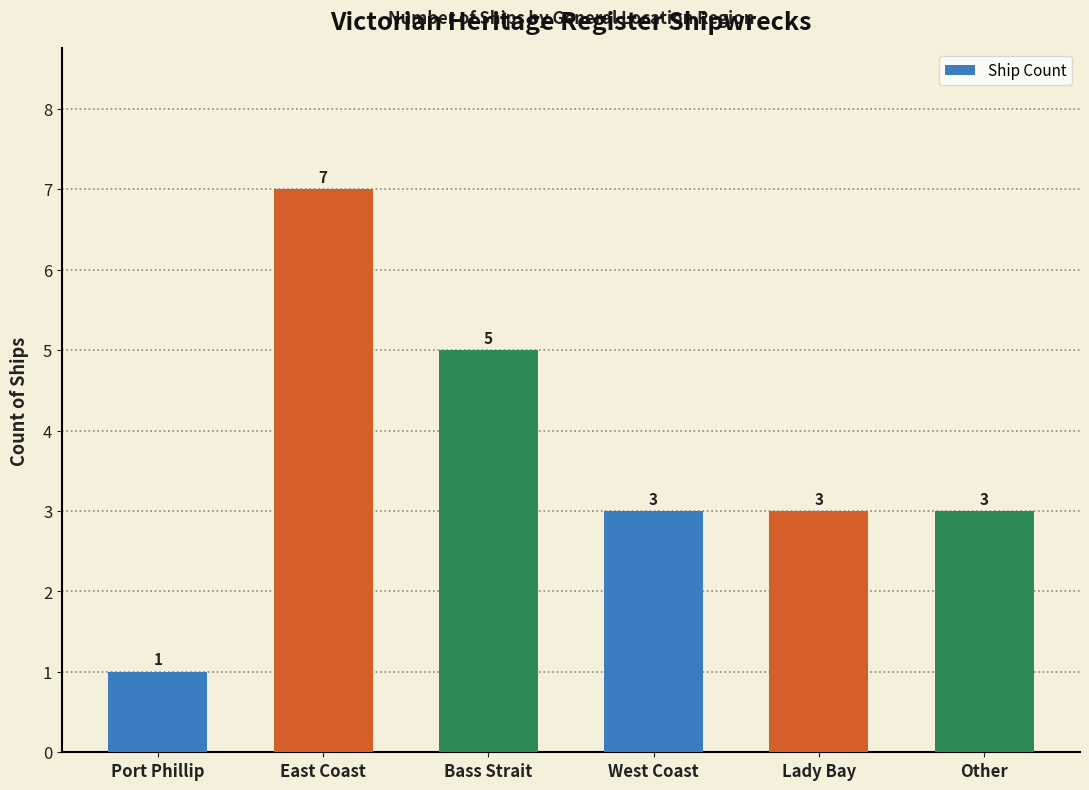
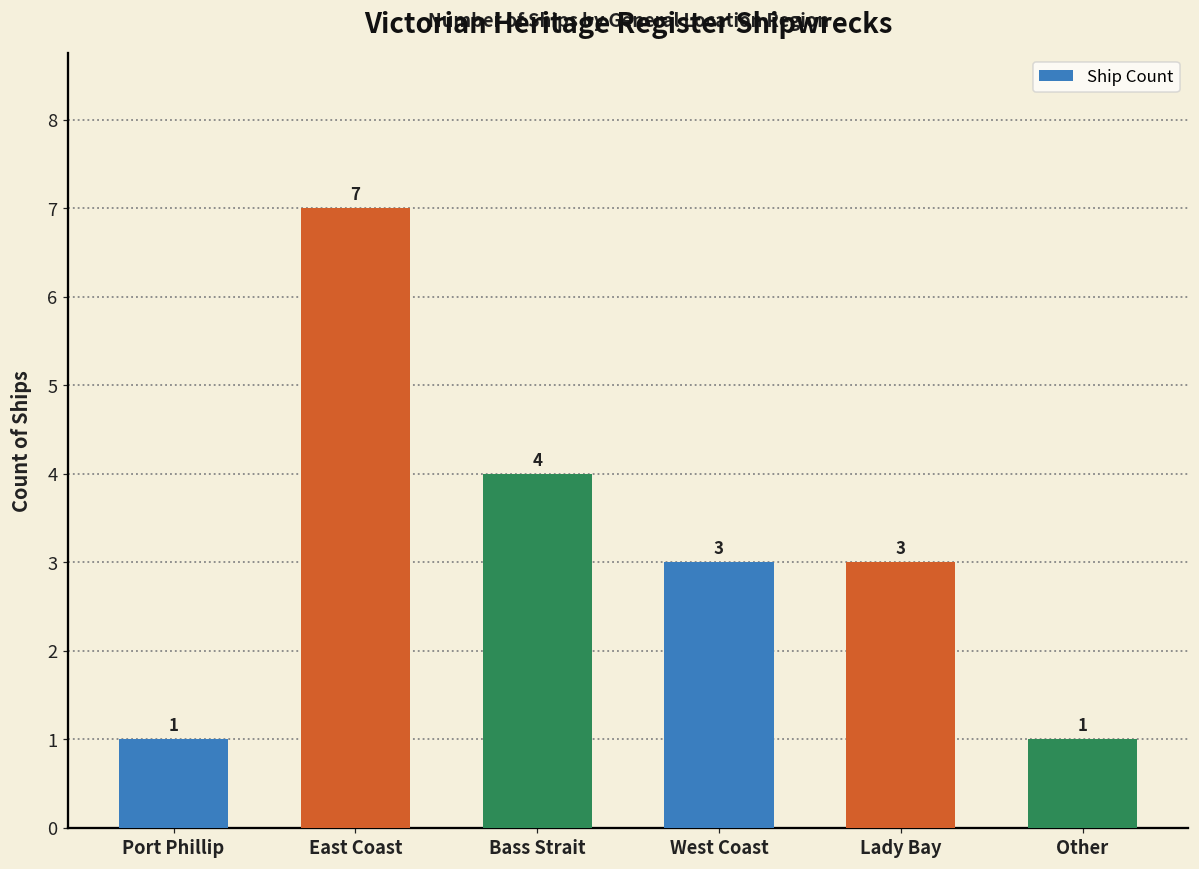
  {
    "Port Phillip": 1,
    "East Coast": 7,
-   "Bass Strait": 5,
+   "Bass Strait": 4,
    "West Coast": 3,
    "Lady Bay": 3,
-   "Other": 3
+   "Other": 1
  }
